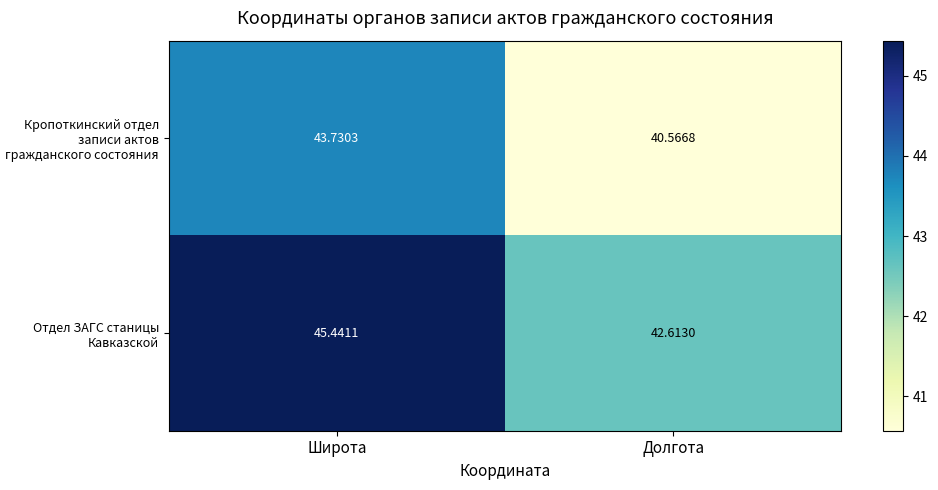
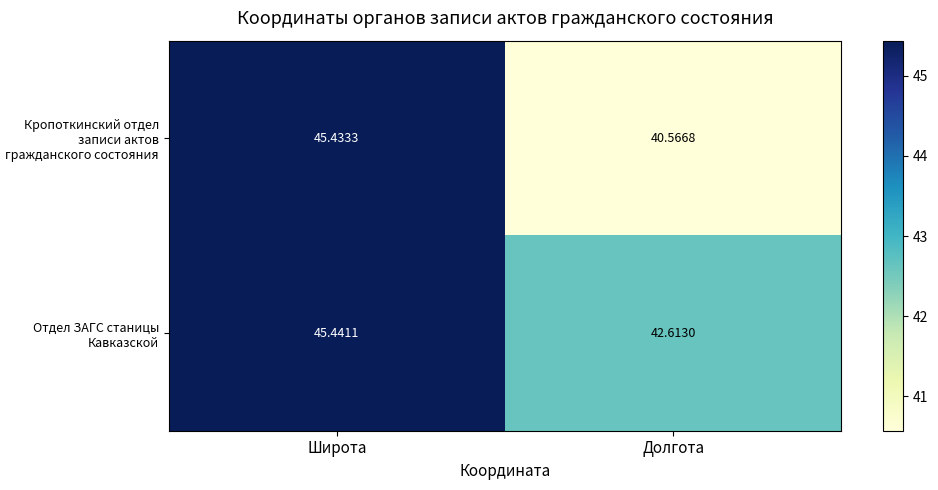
  {
    "Кропоткинский отдел записи актов гражданского состояния": {
-     "Широта": 43.7303,
+     "Широта": 45.4333,
      "Долгота": 40.5668
    },
    "Отдел ЗАГС станицы Кавказской": {
      "Широта": 45.4411,
      "Долгота": 42.6130
    }
  }
